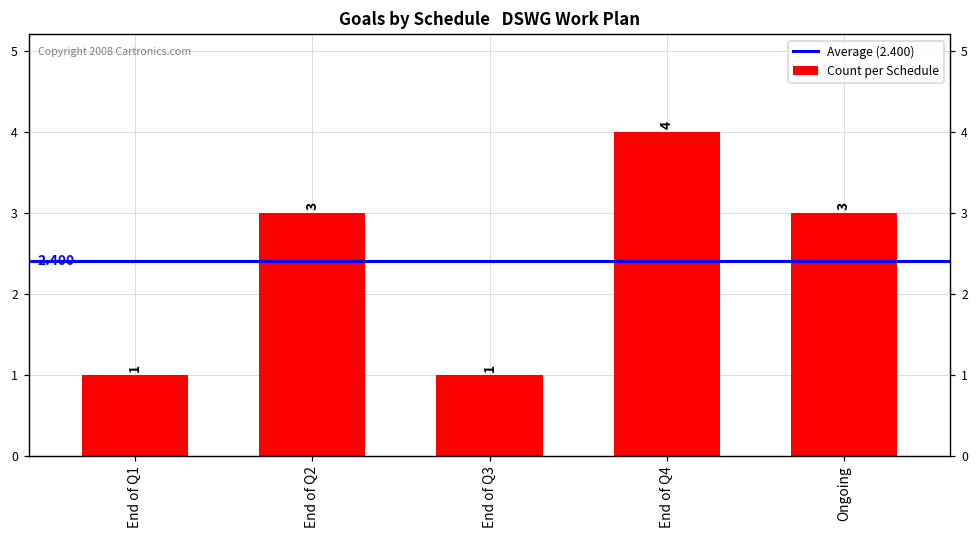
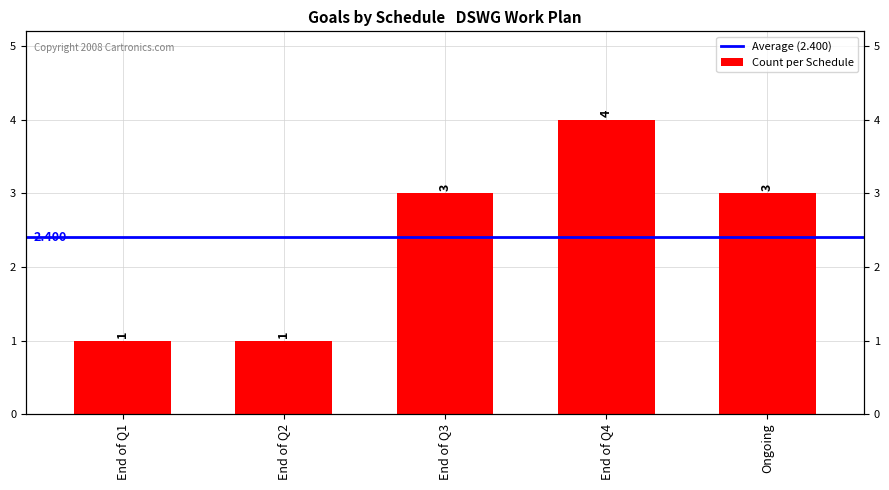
  {
    "End of Q1": 1,
-   "End of Q2": 3,
-   "End of Q3": 1,
+   "End of Q2": 1,
+   "End of Q3": 3,
    "End of Q4": 4,
    "Ongoing": 3
  }
